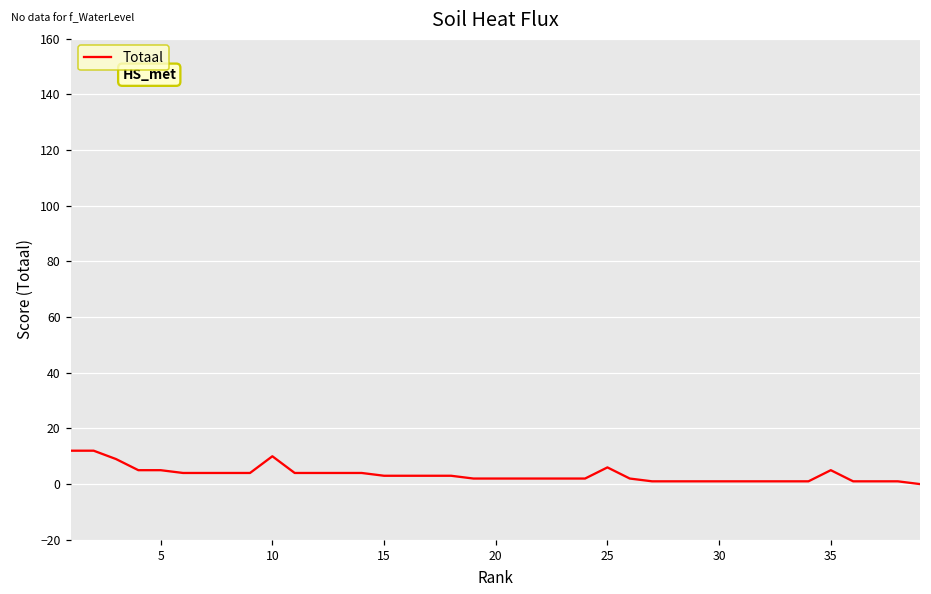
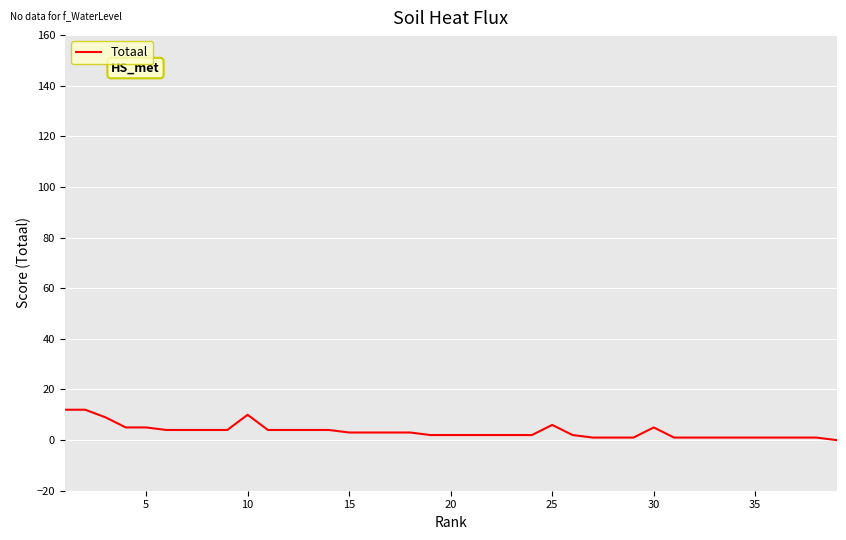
  {
    "5": 5,
    "10": 10,
    "15": 3,
    "20": 2,
    "25": 6,
-   "30": 1,
-   "35": 5
+   "30": 5,
+   "35": 1
  }
